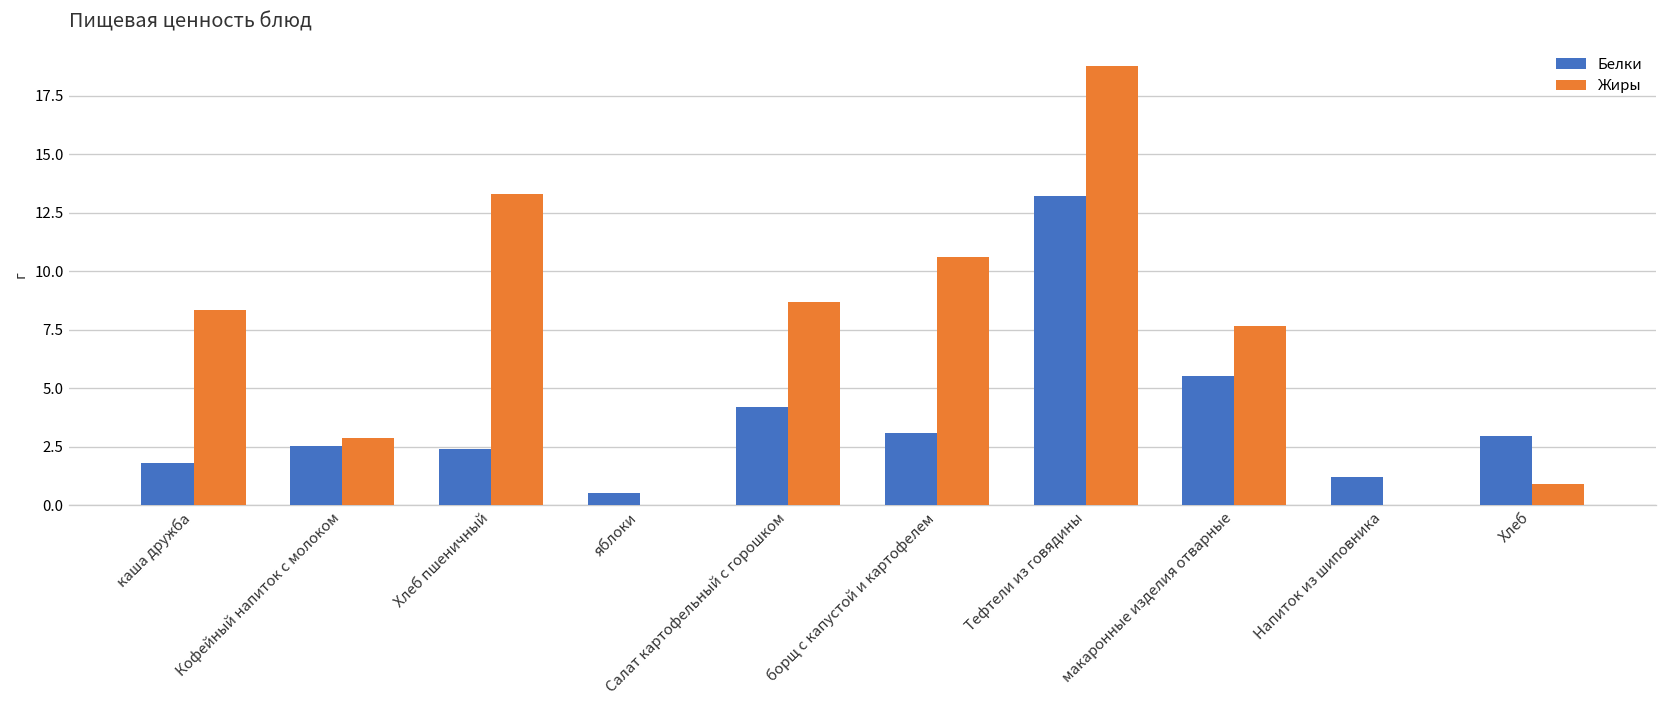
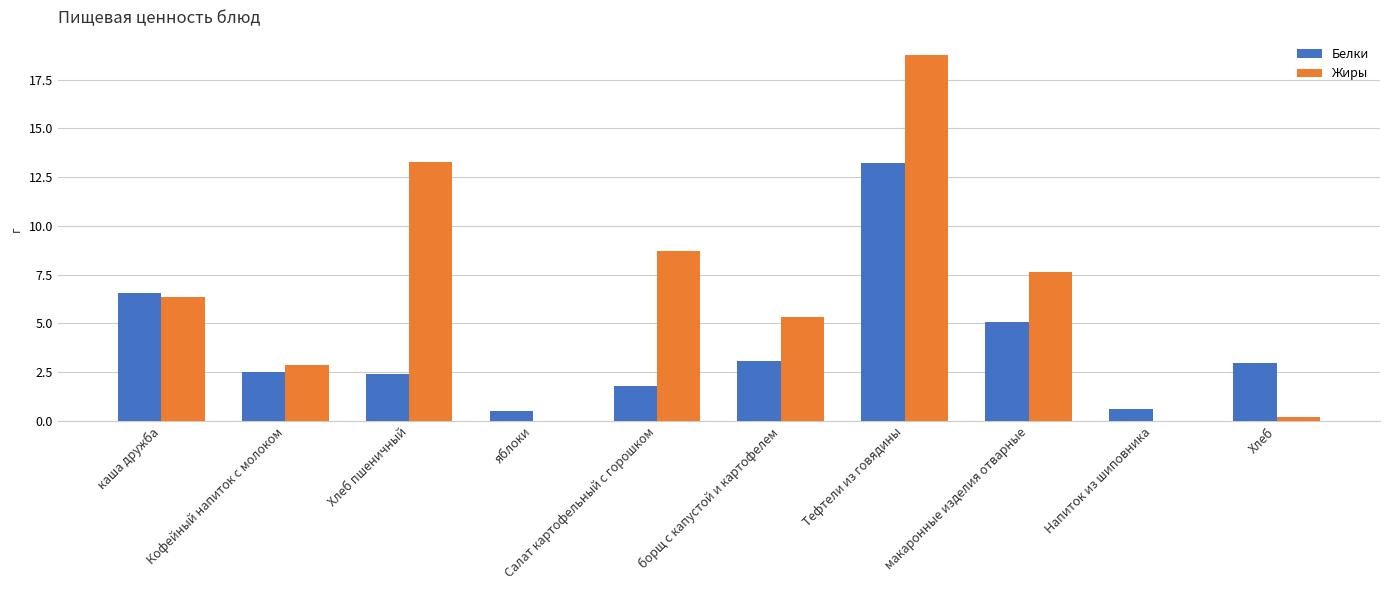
  {
    "Белки": {
-     "каша дружба": 1.8,
+     "каша дружба": 6.6,
      "Кофейный напиток с молоком": 2.5,
      "Хлеб пшеничный": 2.4,
      "яблоки": 0.5,
-     "Салат картофельный с горошком": 4.2,
+     "Салат картофельный с горошком": 1.8,
      "борщ с капустой и картофелем": 3.1,
      "Тефтели из говядины": 13.2,
-     "макаронные изделия отварные": 5.5,
-     "Напиток из шиповника": 1.2,
+     "макаронные изделия отварные": 5.1,
+     "Напиток из шиповника": 0.6,
      "Хлеб": 3.0
    },
    "Жиры": {
-     "каша дружба": 8.3,
+     "каша дружба": 6.4,
      "Кофейный напиток с молоком": 2.9,
      "Хлеб пшеничный": 13.3,
      "яблоки": 0.0,
      "Салат картофельный с горошком": 8.7,
-     "борщ с капустой и картофелем": 10.6,
+     "борщ с капустой и картофелем": 5.3,
      "Тефтели из говядины": 18.8,
      "макаронные изделия отварные": 7.7,
      "Напиток из шиповника": 0.0,
-     "Хлеб": 0.9
+     "Хлеб": 0.2
    }
  }
